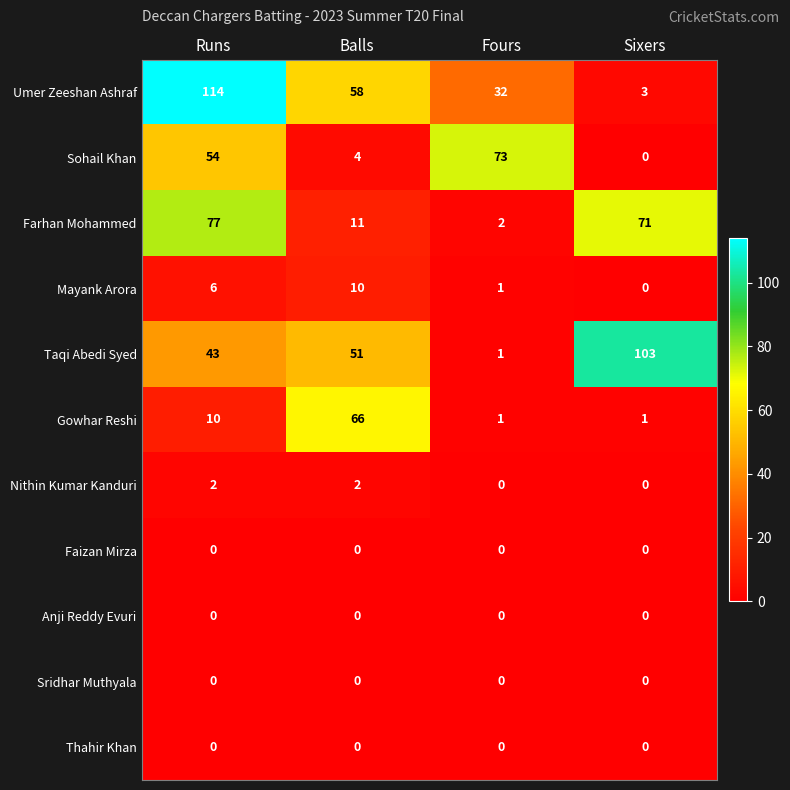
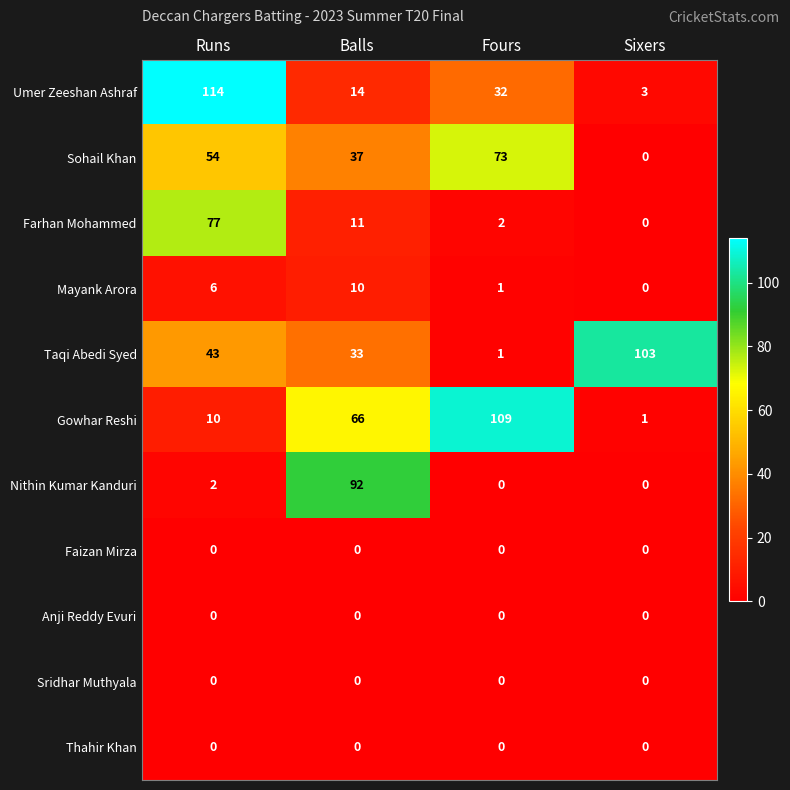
  {
    "Umer Zeeshan Ashraf": {
      "Runs": 114,
-     "Balls": 58,
+     "Balls": 14,
      "Fours": 32,
      "Sixers": 3
    },
    "Sohail Khan": {
      "Runs": 54,
-     "Balls": 4,
+     "Balls": 37,
      "Fours": 73,
      "Sixers": 0
    },
    "Farhan Mohammed": {
      "Runs": 77,
      "Balls": 11,
      "Fours": 2,
-     "Sixers": 71
+     "Sixers": 0
    },
    "Mayank Arora": {
      "Runs": 6,
      "Balls": 10,
      "Fours": 1,
      "Sixers": 0
    },
    "Taqi Abedi Syed": {
      "Runs": 43,
-     "Balls": 51,
+     "Balls": 33,
      "Fours": 1,
      "Sixers": 103
    },
    "Gowhar Reshi": {
      "Runs": 10,
      "Balls": 66,
-     "Fours": 1,
+     "Fours": 109,
      "Sixers": 1
    },
    "Nithin Kumar Kanduri": {
      "Runs": 2,
-     "Balls": 2,
+     "Balls": 92,
      "Fours": 0,
      "Sixers": 0
    },
    "Faizan Mirza": {
      "Runs": 0,
      "Balls": 0,
      "Fours": 0,
      "Sixers": 0
    },
    "Anji Reddy Evuri": {
      "Runs": 0,
      "Balls": 0,
      "Fours": 0,
      "Sixers": 0
    },
    "Sridhar Muthyala": {
      "Runs": 0,
      "Balls": 0,
      "Fours": 0,
      "Sixers": 0
    },
    "Thahir Khan": {
      "Runs": 0,
      "Balls": 0,
      "Fours": 0,
      "Sixers": 0
    }
  }
